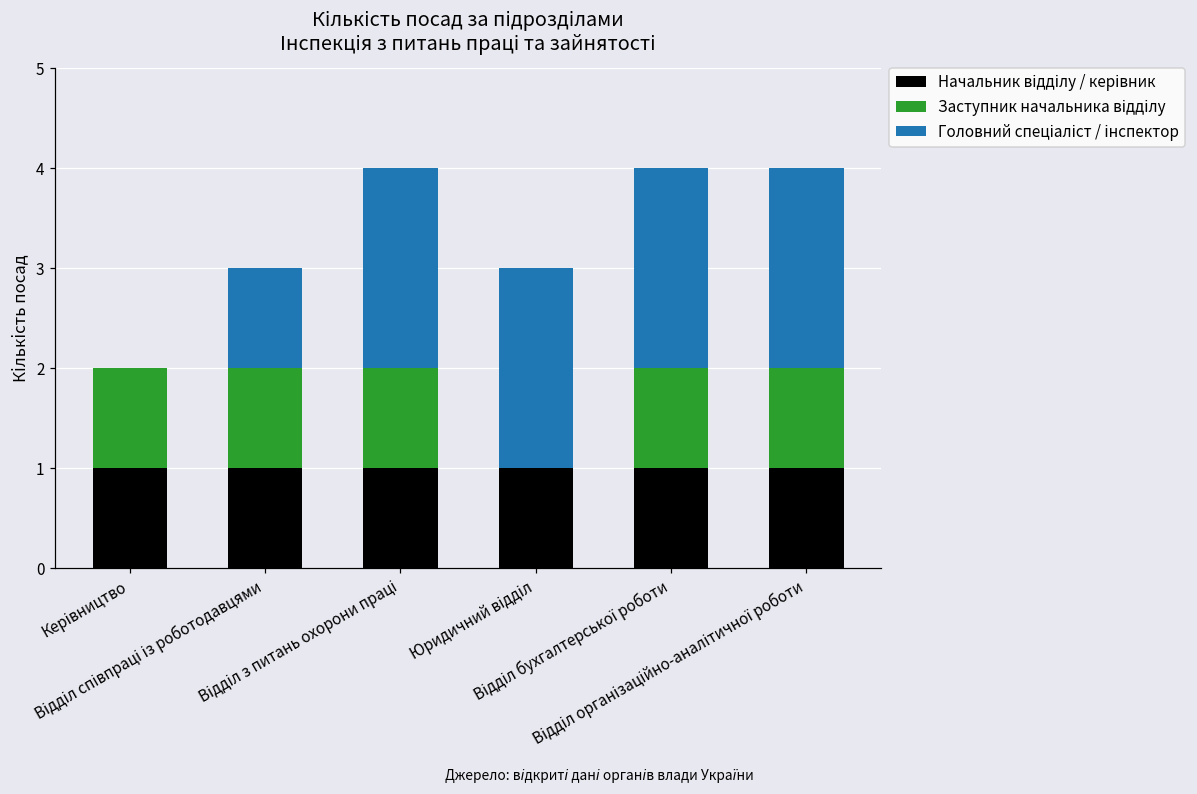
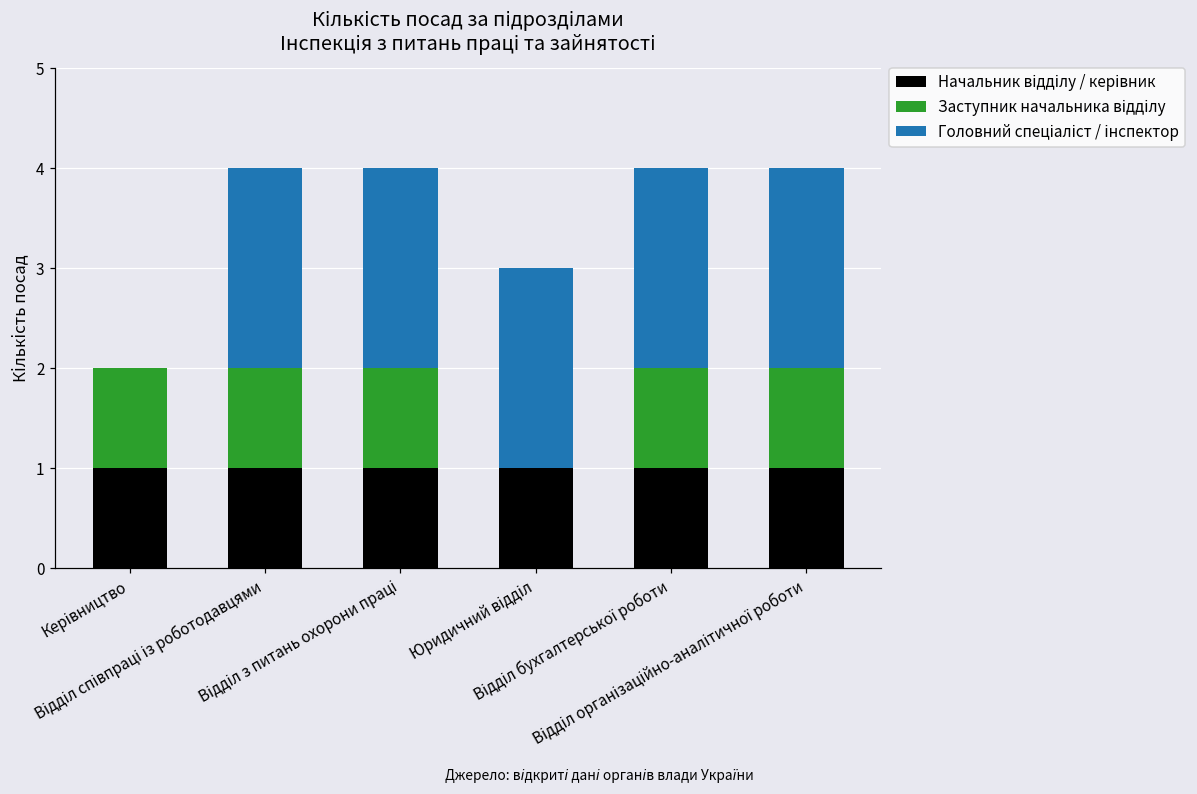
  {
    "Начальник відділу / керівник": {
      "Керівництво": 1,
      "Відділ співпраці із роботодавцями": 1,
      "Відділ з питань охорони праці": 1,
      "Юридичний відділ": 1,
      "Відділ бухгалтерської роботи": 1,
      "Відділ організаційно-аналітичної роботи": 1
    },
    "Головний спеціаліст / інспектор": {
      "Керівництво": 0,
-     "Відділ співпраці із роботодавцями": 1,
+     "Відділ співпраці із роботодавцями": 2,
      "Відділ з питань охорони праці": 2,
      "Юридичний відділ": 2,
      "Відділ бухгалтерської роботи": 2,
      "Відділ організаційно-аналітичної роботи": 2
    }
  }
